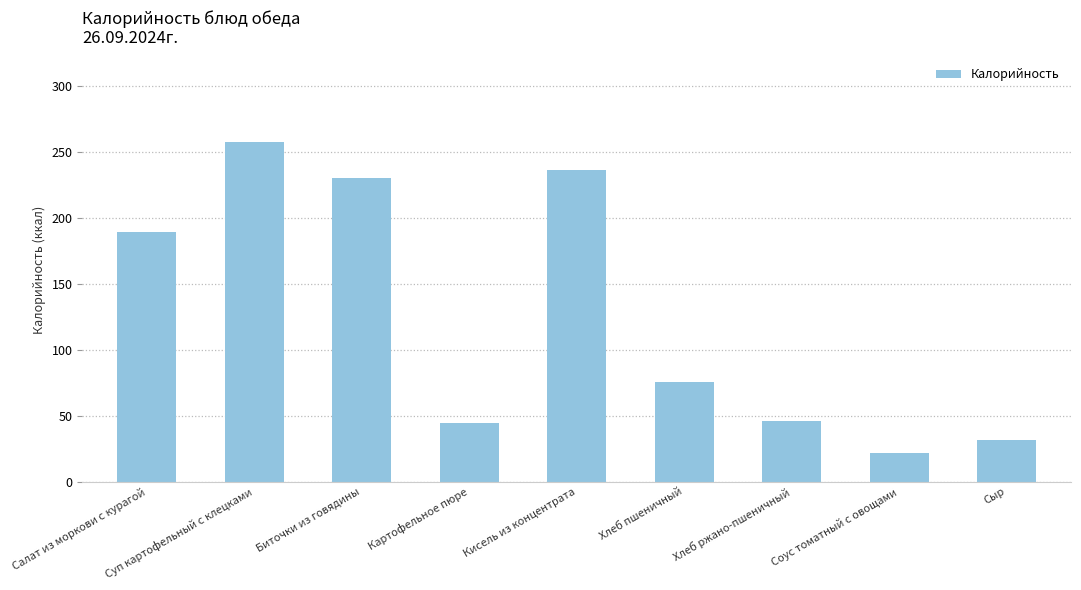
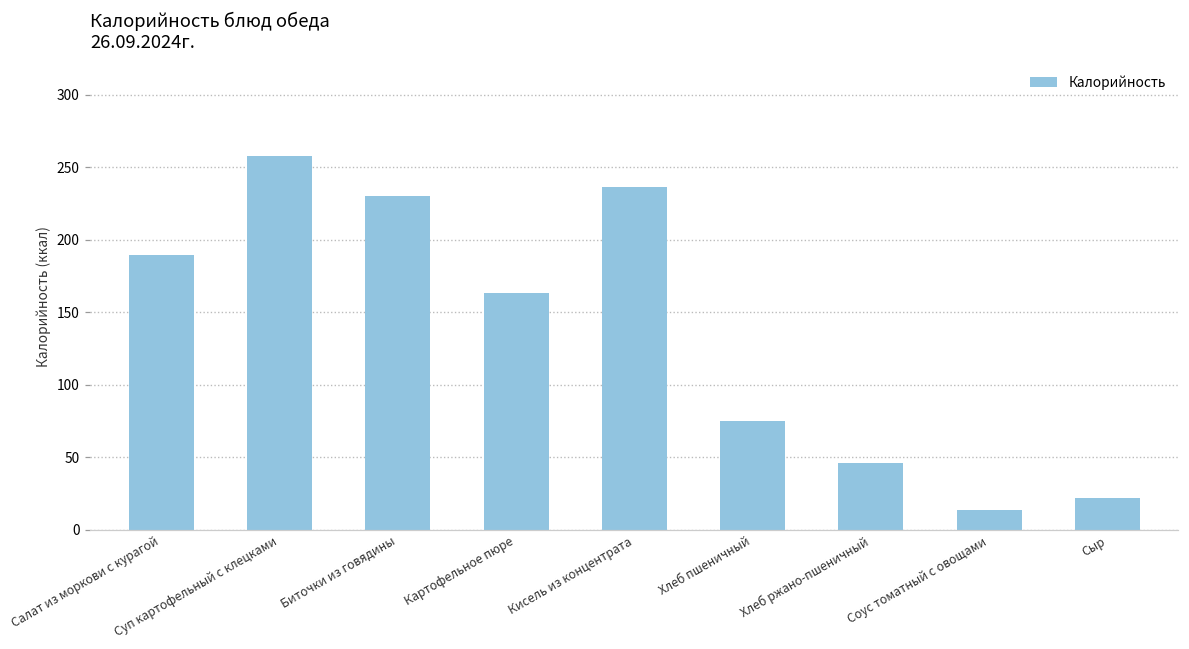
  {
    "Салат из моркови с курагой": 190,
    "Суп картофельный с клецками": 257,
    "Биточки из говядины": 230,
-   "Картофельное пюре": 44,
+   "Картофельное пюре": 163,
    "Кисель из концентрата": 237,
    "Хлеб пшеничный": 75,
    "Хлеб ржано-пшеничный": 46,
-   "Соус томатный с овощами": 21,
-   "Сыр": 31
+   "Соус томатный с овощами": 14,
+   "Сыр": 22
  }
